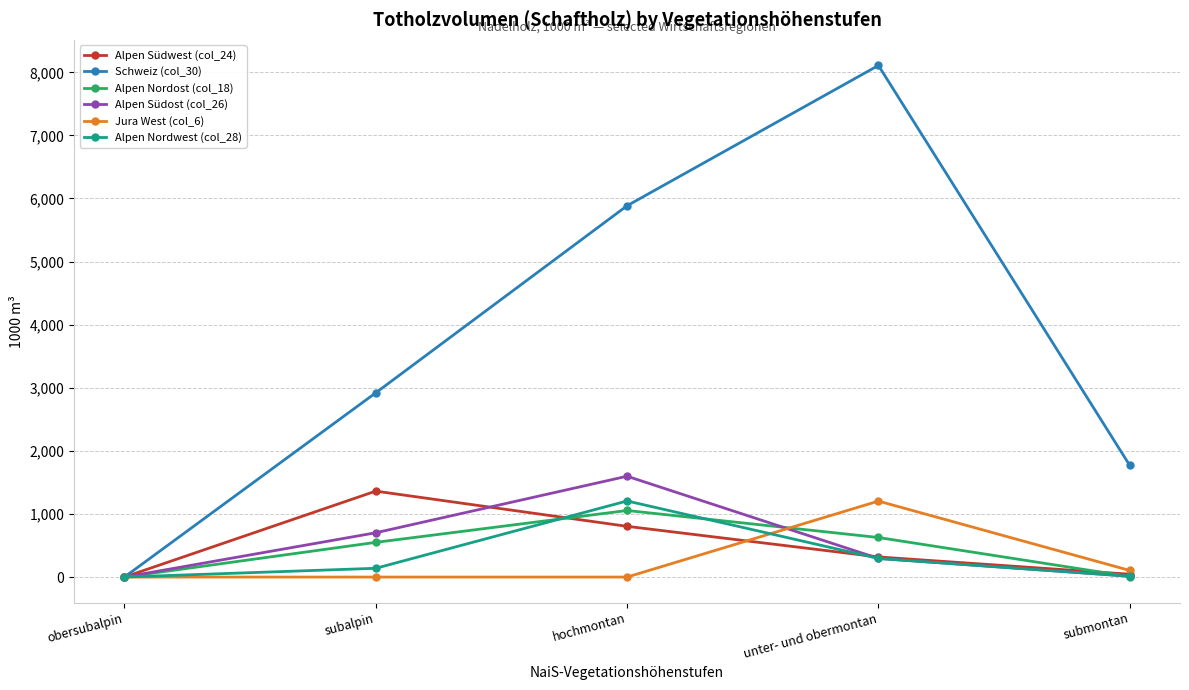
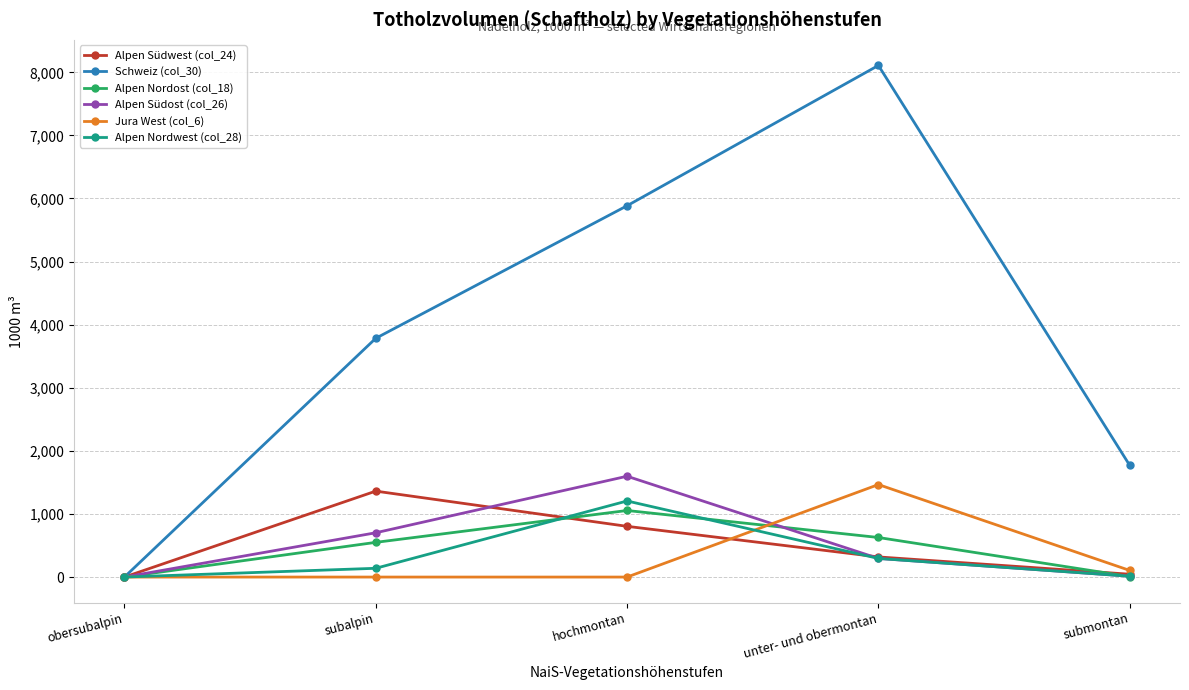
  {
    "Alpen Südwest (col_24)": {
      "subalpin": "1,400",
      "hochmontan": "800"
    },
    "Schweiz (col_30)": {
-     "subalpin": "2,900",
+     "subalpin": "3,800",
      "hochmontan": "5,900",
      "unter- und obermontan": "8,100",
      "submontan": "1,800"
    },
    "Alpen Südost (col_26)": {
      "subalpin": "700",
      "hochmontan": "1,600"
    },
    "Jura West (col_6)": {
      "subalpin": "0",
      "hochmontan": "0",
-     "unter- und obermontan": "1,200",
+     "unter- und obermontan": "1,500",
      "submontan": "100"
    }
  }
